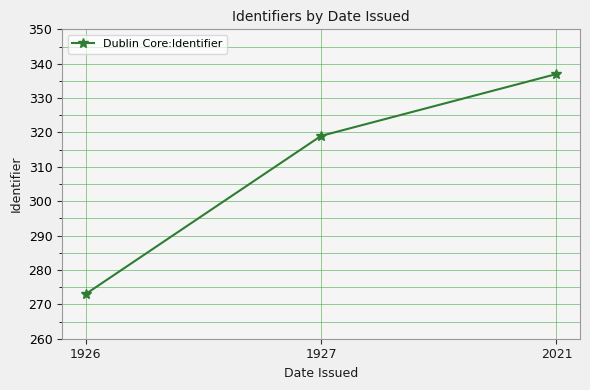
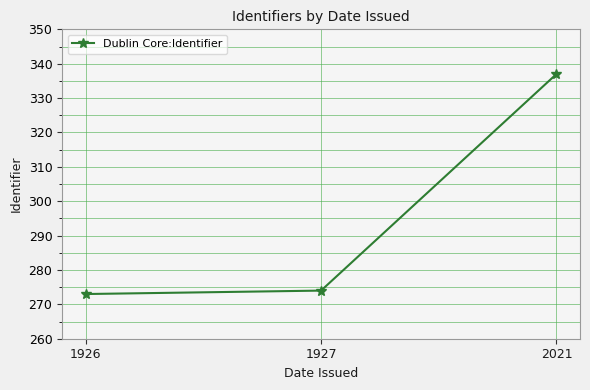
  {
    "1926": 273,
-   "1927": 319,
+   "1927": 274,
    "2021": 337
  }
